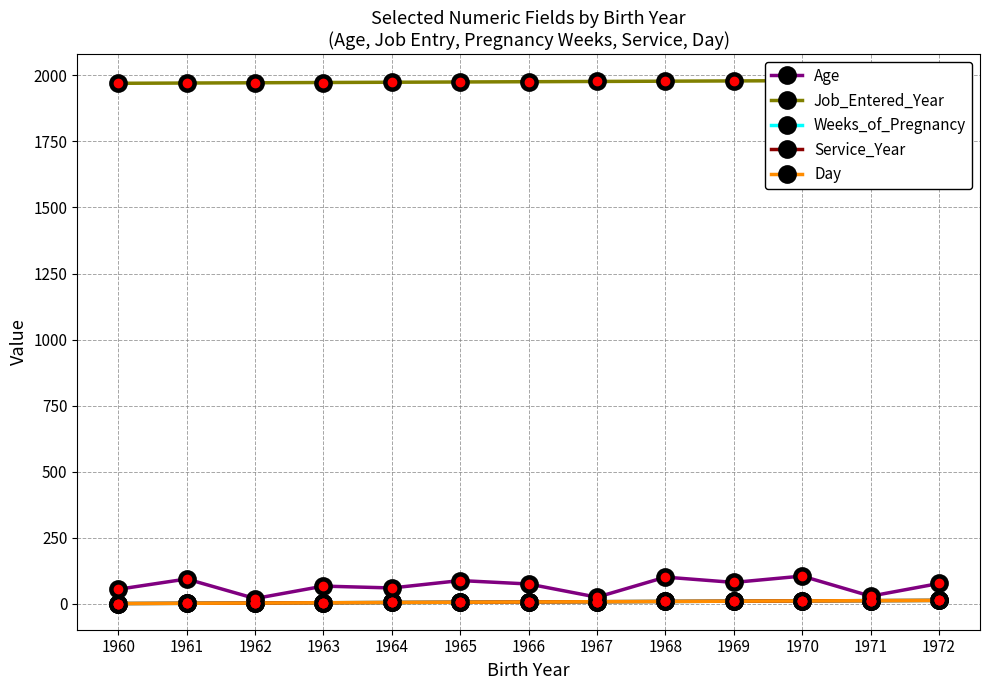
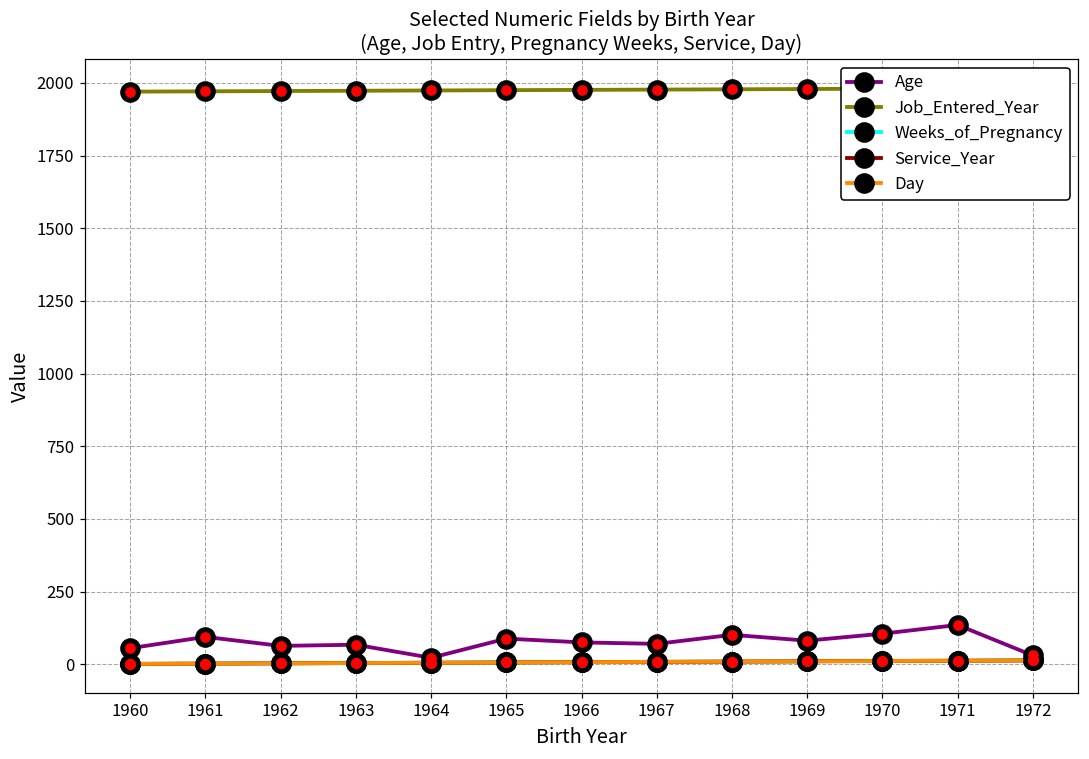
  {
    "Age": {
      "1960": 60,
      "1961": 90,
-     "1962": 20,
+     "1962": 60,
      "1963": 70,
-     "1964": 60,
+     "1964": 20,
      "1965": 90,
      "1966": 80,
-     "1967": 30,
+     "1967": 70,
      "1968": 100,
      "1969": 80,
      "1970": 110,
-     "1971": 30,
-     "1972": 80
+     "1971": 140,
+     "1972": 30
    },
    "Job_Entered_Year": {
      "1960": 1970,
      "1961": 1970,
      "1962": 1970,
      "1963": 1970,
      "1964": 1970,
      "1965": 1980,
      "1966": 1980,
      "1967": 1980,
      "1968": 1980,
      "1969": 1980
    },
    "Day": {
      "1960": 0,
      "1961": 0,
      "1962": 0,
      "1963": 0,
      "1964": 10,
      "1965": 10,
      "1966": 10,
      "1967": 10,
      "1968": 10,
      "1969": 10,
      "1970": 10,
      "1971": 10,
      "1972": 10
    }
  }
